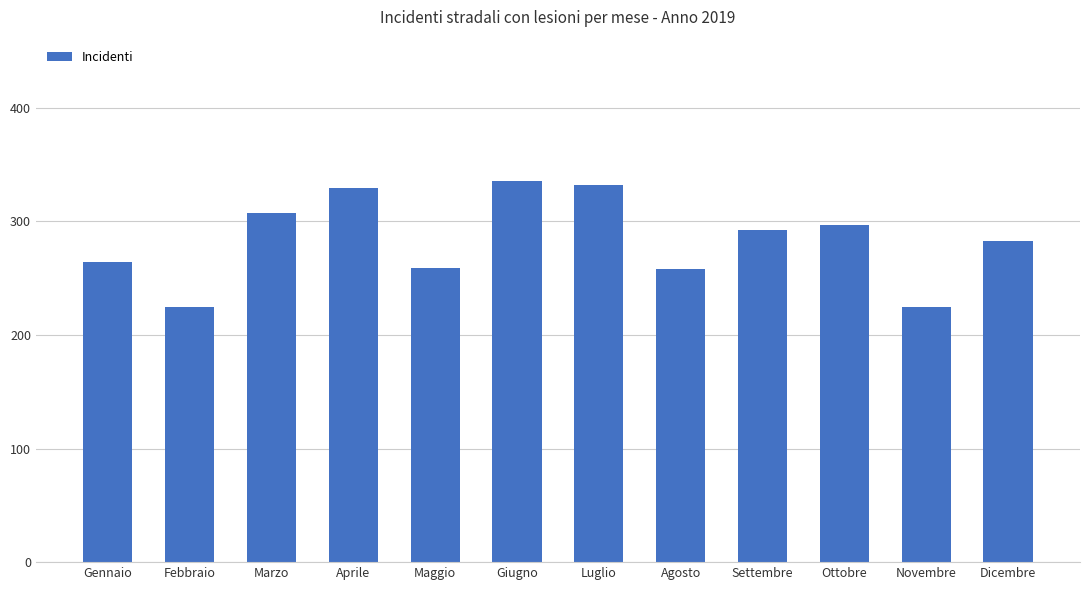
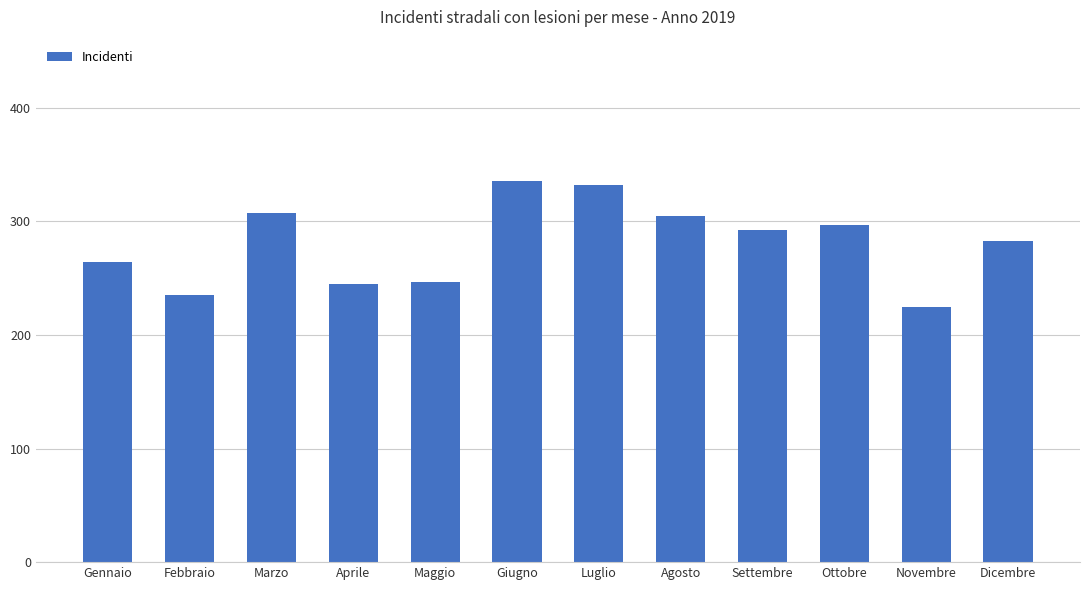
  {
    "Gennaio": 264,
-   "Febbraio": 225,
+   "Febbraio": 235,
    "Marzo": 307,
-   "Aprile": 329,
-   "Maggio": 259,
+   "Aprile": 245,
+   "Maggio": 247,
    "Giugno": 336,
    "Luglio": 332,
-   "Agosto": 258,
+   "Agosto": 305,
    "Settembre": 292,
    "Ottobre": 297,
    "Novembre": 225,
    "Dicembre": 283
  }
